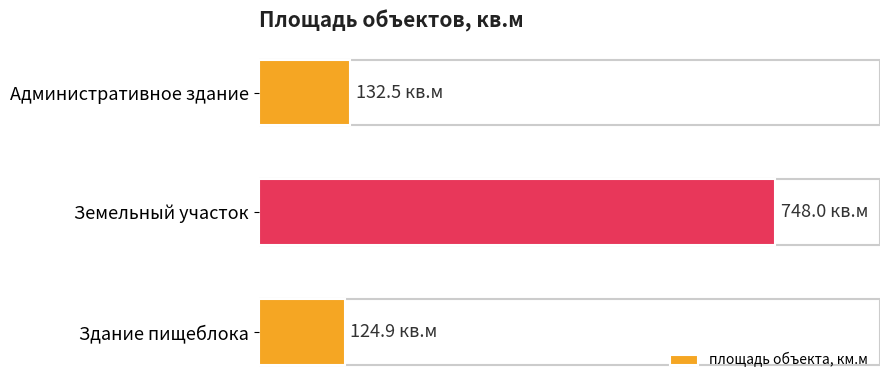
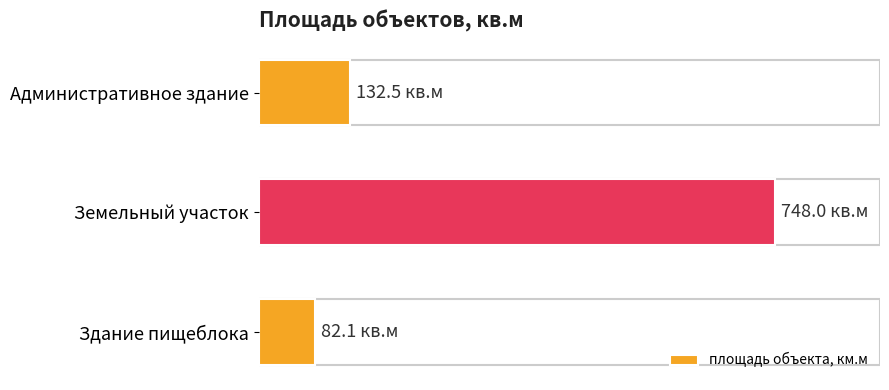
  {
    "Административное здание": 132.5,
    "Земельный участок": 748.0,
-   "Здание пищеблока": 124.9
+   "Здание пищеблока": 82.1
  }
